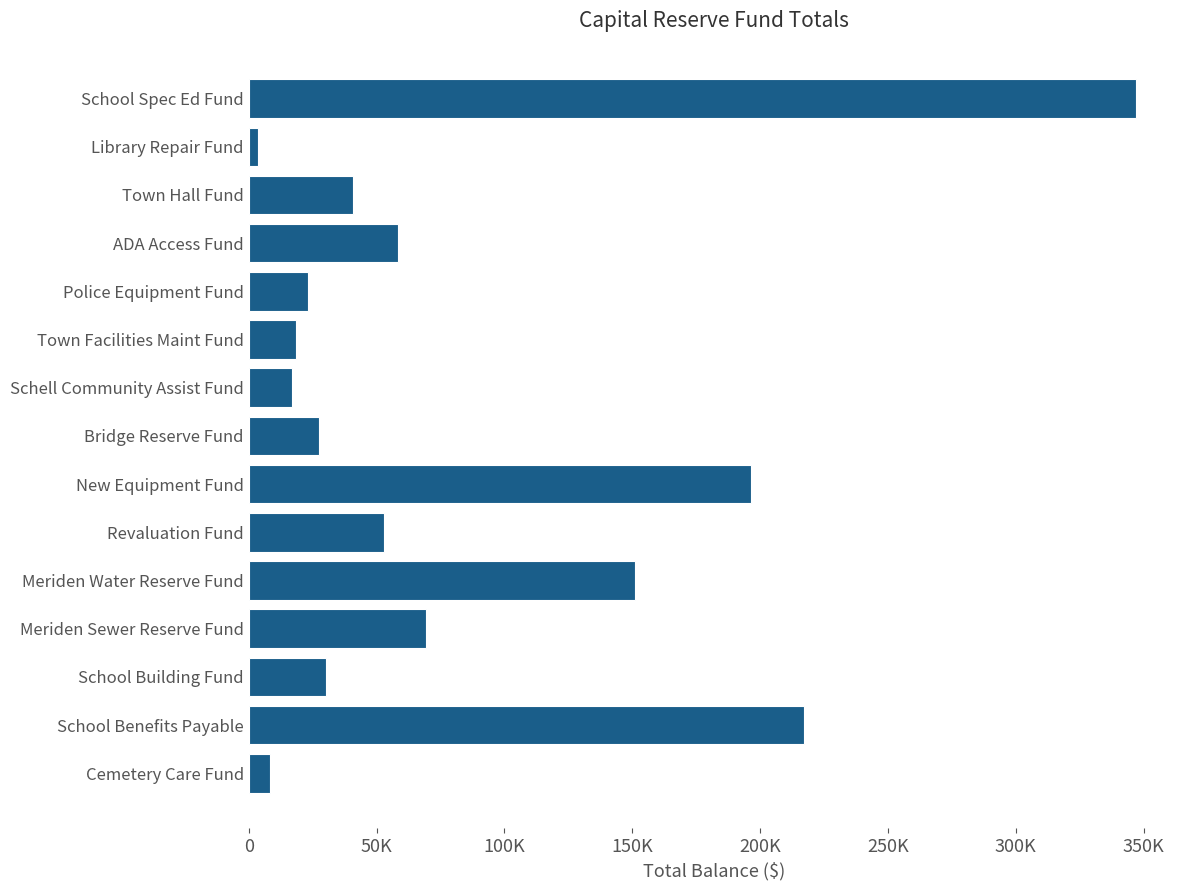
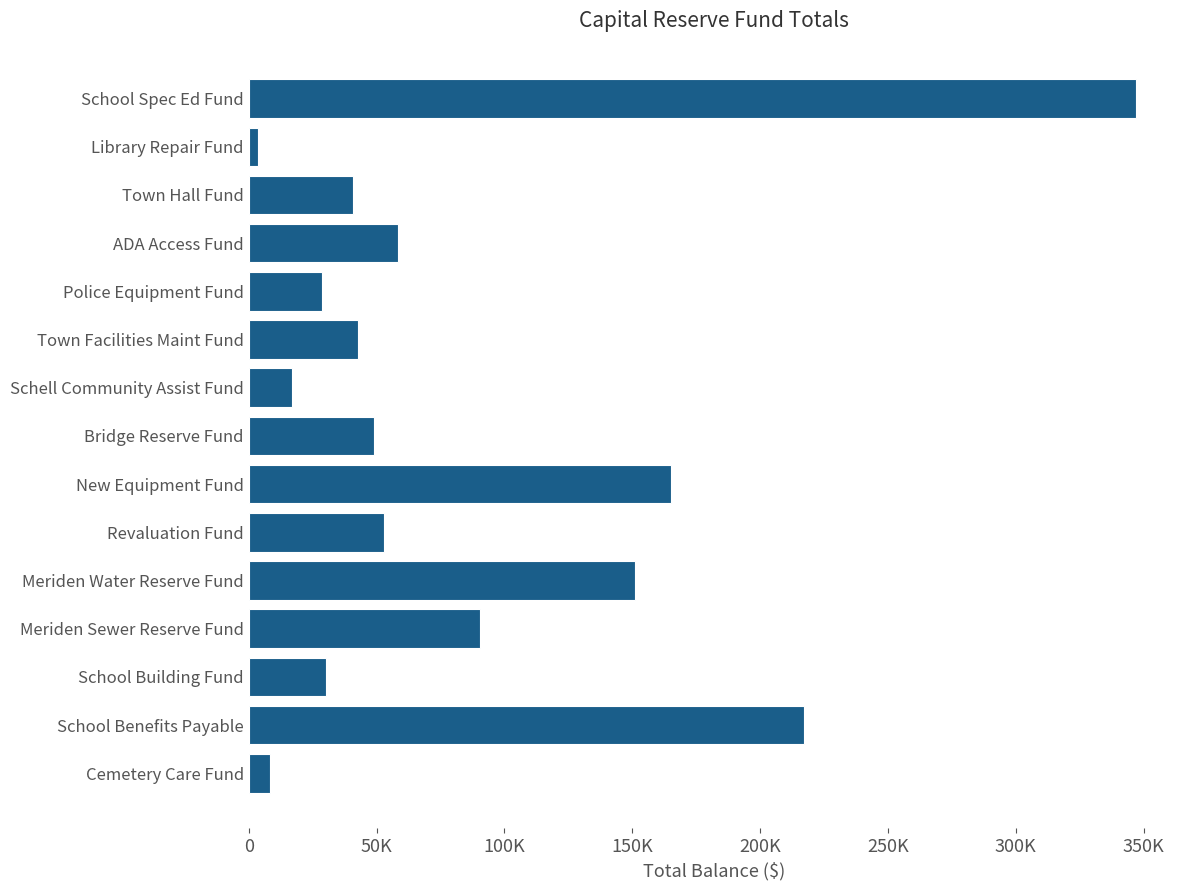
  {
    "School Spec Ed Fund": 347000,
    "Library Repair Fund": 3000,
    "Town Hall Fund": 41000,
    "ADA Access Fund": 58000,
-   "Police Equipment Fund": 23000,
-   "Town Facilities Maint Fund": 18000,
+   "Police Equipment Fund": 29000,
+   "Town Facilities Maint Fund": 43000,
    "Schell Community Assist Fund": 17000,
-   "Bridge Reserve Fund": 27000,
-   "New Equipment Fund": 197000,
+   "Bridge Reserve Fund": 49000,
+   "New Equipment Fund": 165000,
    "Revaluation Fund": 53000,
    "Meriden Water Reserve Fund": 151000,
-   "Meriden Sewer Reserve Fund": 69000,
+   "Meriden Sewer Reserve Fund": 90000,
    "School Building Fund": 30000,
    "School Benefits Payable": 217000,
    "Cemetery Care Fund": 8000
  }
